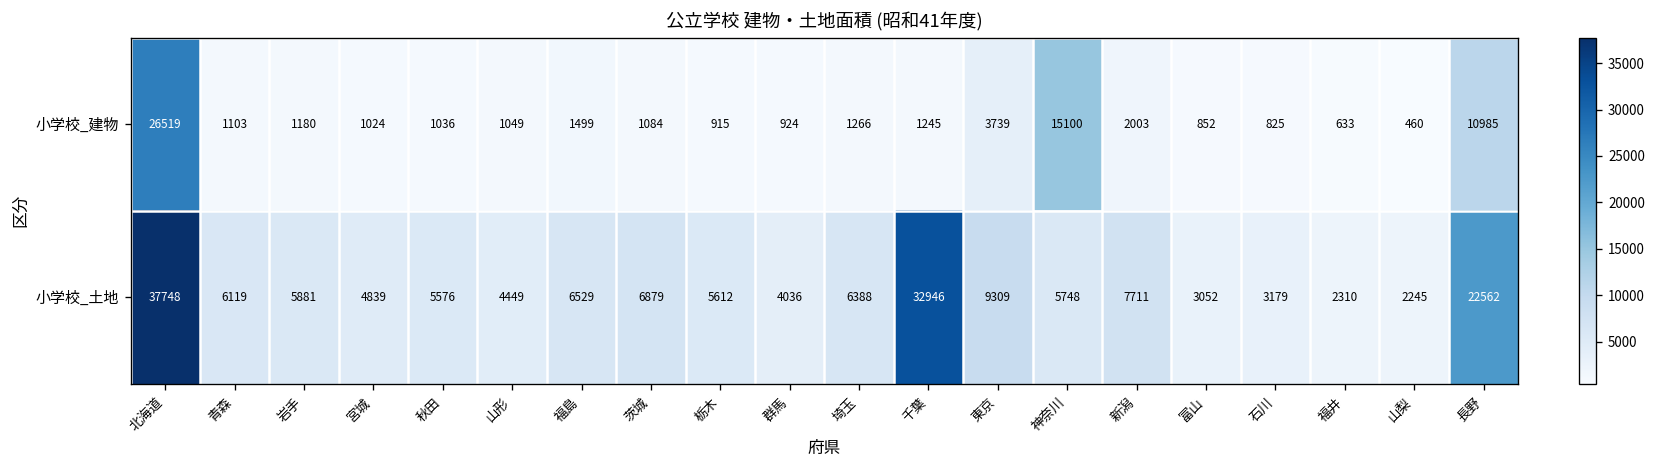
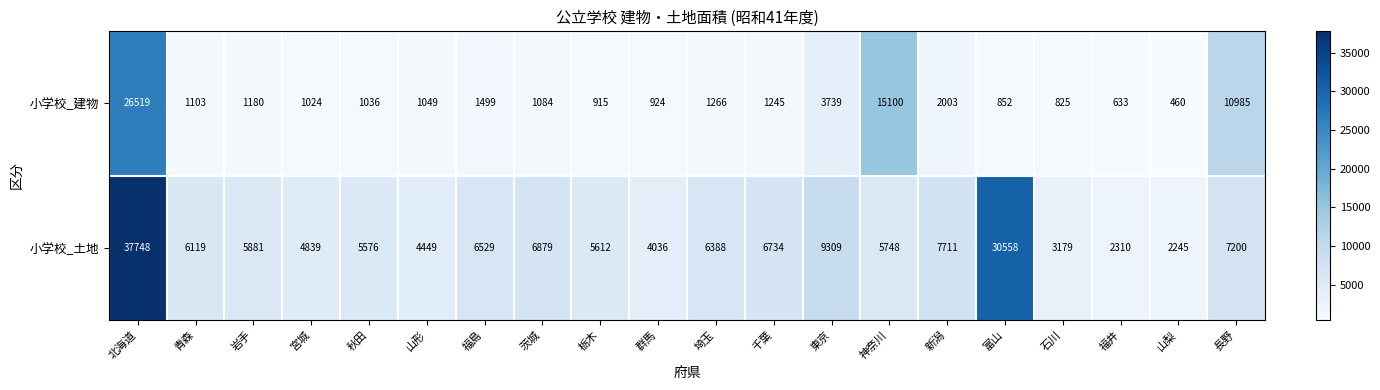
  {
    "小学校_建物": {
      "北海道": 26519,
      "青森": 1103,
      "岩手": 1180,
      "宮城": 1024,
      "秋田": 1036,
      "山形": 1049,
      "福島": 1499,
      "茨城": 1084,
      "栃木": 915,
      "群馬": 924,
      "埼玉": 1266,
      "千葉": 1245,
      "東京": 3739,
      "神奈川": 15100,
      "新潟": 2003,
      "富山": 852,
      "石川": 825,
      "福井": 633,
      "山梨": 460,
      "長野": 10985
    },
    "小学校_土地": {
      "北海道": 37748,
      "青森": 6119,
      "岩手": 5881,
      "宮城": 4839,
      "秋田": 5576,
      "山形": 4449,
      "福島": 6529,
      "茨城": 6879,
      "栃木": 5612,
      "群馬": 4036,
      "埼玉": 6388,
-     "千葉": 32946,
+     "千葉": 6734,
      "東京": 9309,
      "神奈川": 5748,
      "新潟": 7711,
-     "富山": 3052,
+     "富山": 30558,
      "石川": 3179,
      "福井": 2310,
      "山梨": 2245,
-     "長野": 22562
+     "長野": 7200
    }
  }
